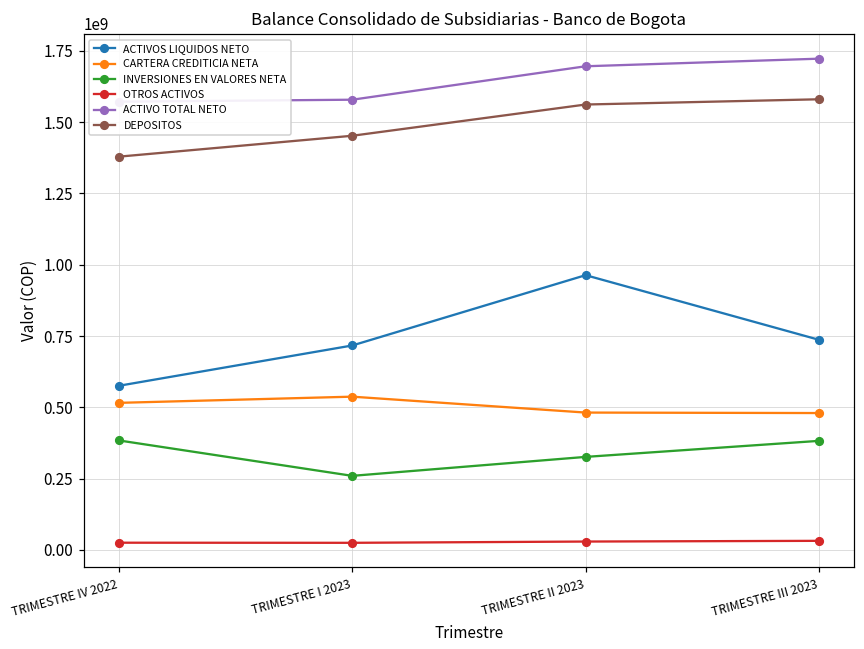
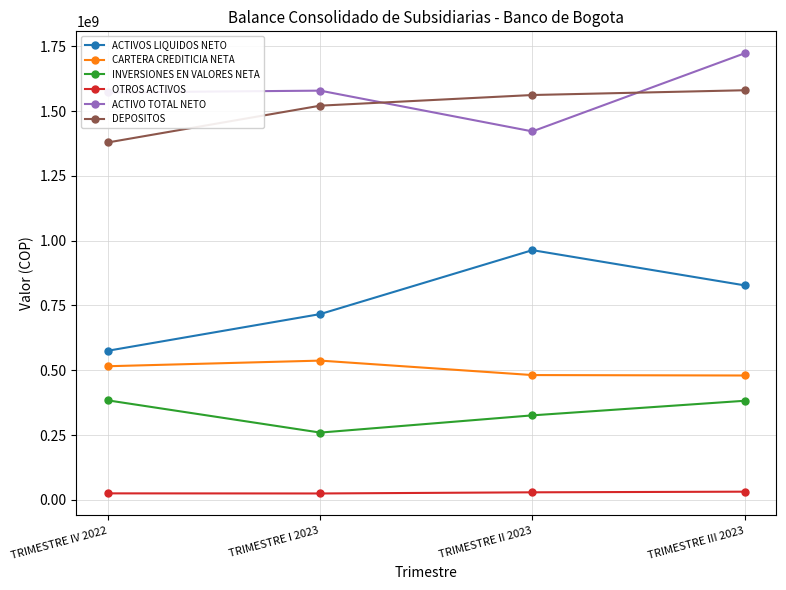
  {
    "ACTIVOS LIQUIDOS NETO": {
      "TRIMESTRE IV 2022": 580000000,
      "TRIMESTRE I 2023": 720000000,
      "TRIMESTRE II 2023": 960000000,
-     "TRIMESTRE III 2023": 740000000
+     "TRIMESTRE III 2023": 830000000
    },
    "CARTERA CREDITICIA NETA": {
      "TRIMESTRE IV 2022": 520000000,
      "TRIMESTRE I 2023": 540000000,
      "TRIMESTRE II 2023": 480000000,
      "TRIMESTRE III 2023": 480000000
    },
    "INVERSIONES EN VALORES NETA": {
      "TRIMESTRE IV 2022": 380000000,
      "TRIMESTRE I 2023": 260000000,
      "TRIMESTRE II 2023": 330000000,
      "TRIMESTRE III 2023": 380000000
    },
    "OTROS ACTIVOS": {
      "TRIMESTRE IV 2022": 30000000,
      "TRIMESTRE I 2023": 30000000,
      "TRIMESTRE II 2023": 30000000,
      "TRIMESTRE III 2023": 30000000
    },
    "ACTIVO TOTAL NETO": {
      "TRIMESTRE I 2023": 1580000000,
-     "TRIMESTRE II 2023": 1700000000,
+     "TRIMESTRE II 2023": 1420000000,
      "TRIMESTRE III 2023": 1720000000
    },
    "DEPOSITOS": {
      "TRIMESTRE IV 2022": 1380000000,
-     "TRIMESTRE I 2023": 1450000000,
+     "TRIMESTRE I 2023": 1520000000,
      "TRIMESTRE II 2023": 1560000000,
      "TRIMESTRE III 2023": 1580000000
    }
  }
